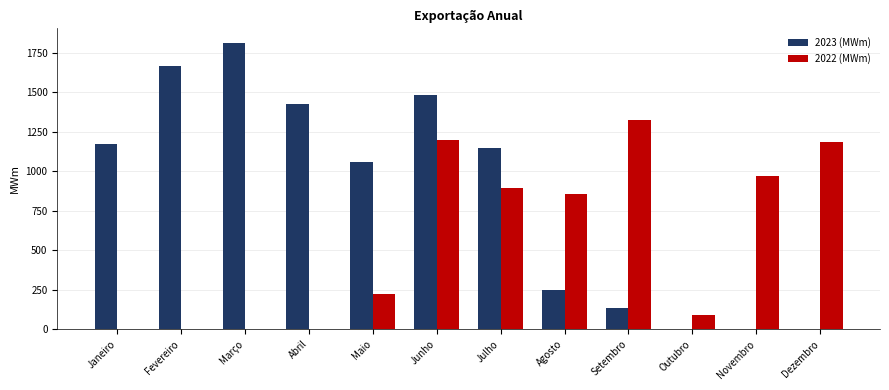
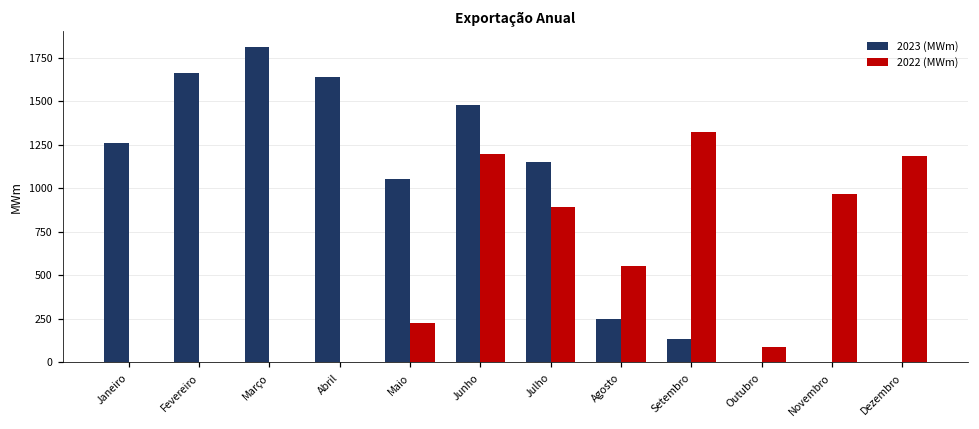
  {
    "2023 (MWm)": {
-     "Janeiro": 1170,
+     "Janeiro": 1260,
      "Fevereiro": 1660,
      "Março": 1810,
-     "Abril": 1420,
+     "Abril": 1640,
      "Maio": 1060,
      "Junho": 1480,
      "Julho": 1150,
      "Agosto": 250,
      "Setembro": 140,
      "Outubro": 0,
      "Dezembro": 0
    },
    "2022 (MWm)": {
      "Janeiro": 0,
      "Fevereiro": 0,
      "Março": 0,
      "Abril": 0,
      "Maio": 220,
      "Junho": 1200,
      "Julho": 890,
-     "Agosto": 860,
+     "Agosto": 550,
      "Setembro": 1330,
      "Outubro": 90,
      "Novembro": 970,
      "Dezembro": 1180
    }
  }
